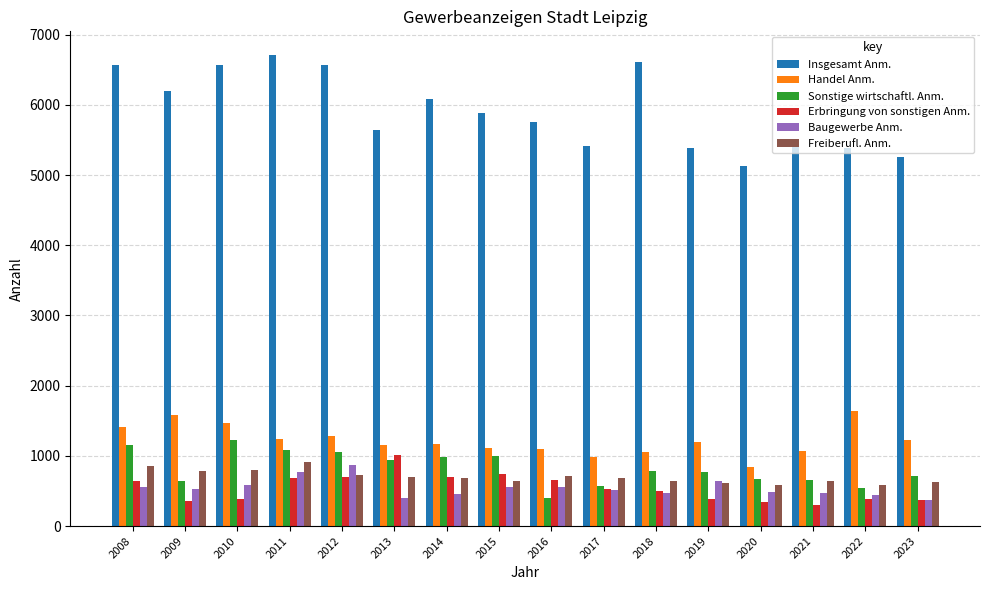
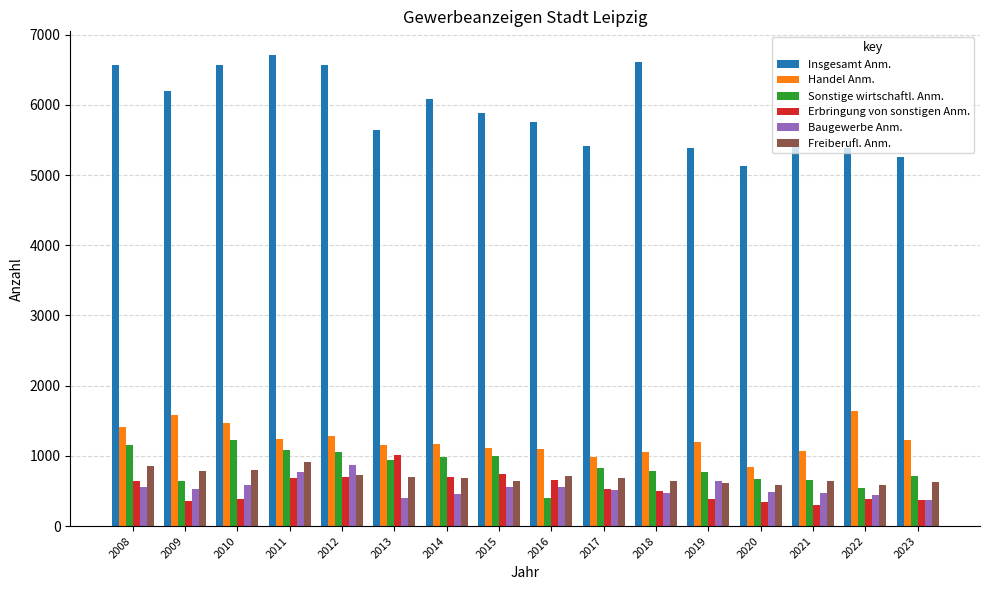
  {
    "Insgesamt Anm.": {
      "2008": 6600,
      "2009": 6200,
      "2010": 6600,
      "2011": 6700,
      "2012": 6600,
      "2013": 5600,
      "2014": 6100,
      "2015": 5900,
      "2016": 5800,
      "2017": 5400,
      "2018": 6600,
      "2019": 5400,
      "2020": 5100,
      "2023": 5300
    },
    "Handel Anm.": {
      "2008": 1400,
      "2009": 1600,
      "2010": 1500,
      "2011": 1200,
      "2012": 1300,
      "2013": 1200,
      "2014": 1200,
      "2015": 1100,
      "2016": 1100,
      "2017": 1000,
      "2018": 1100,
      "2019": 1200,
      "2020": 800,
      "2021": 1100,
      "2022": 1600,
      "2023": 1200
    },
    "Sonstige wirtschaftl. Anm.": {
      "2008": 1200,
      "2009": 600,
      "2010": 1200,
      "2011": 1100,
      "2012": 1100,
      "2013": 900,
      "2014": 1000,
      "2015": 1000,
      "2016": 400,
-     "2017": 600,
+     "2017": 800,
      "2018": 800,
      "2019": 800,
      "2020": 700,
      "2021": 700,
      "2022": 500,
      "2023": 700
    },
    "Erbringung von sonstigen Anm.": {
      "2008": 600,
      "2009": 400,
      "2010": 400,
      "2011": 700,
      "2012": 700,
      "2013": 1000,
      "2014": 700,
      "2015": 700,
      "2016": 700,
      "2017": 500,
      "2018": 500,
      "2019": 400,
      "2020": 300,
      "2021": 300,
      "2022": 400,
      "2023": 400
    },
    "Baugewerbe Anm.": {
      "2008": 600,
      "2009": 500,
      "2010": 600,
      "2011": 800,
      "2012": 900,
      "2013": 400,
      "2014": 500,
      "2015": 600,
      "2016": 600,
      "2017": 500,
      "2018": 500,
      "2019": 600,
      "2020": 500,
      "2021": 500,
      "2022": 400,
      "2023": 400
    },
    "Freiberufl. Anm.": {
      "2008": 900,
      "2009": 800,
      "2010": 800,
      "2011": 900,
      "2012": 700,
      "2013": 700,
      "2014": 700,
      "2015": 600,
      "2016": 700,
      "2017": 700,
      "2018": 600,
      "2019": 600,
      "2020": 600,
      "2021": 600,
      "2022": 600,
      "2023": 600
    }
  }
